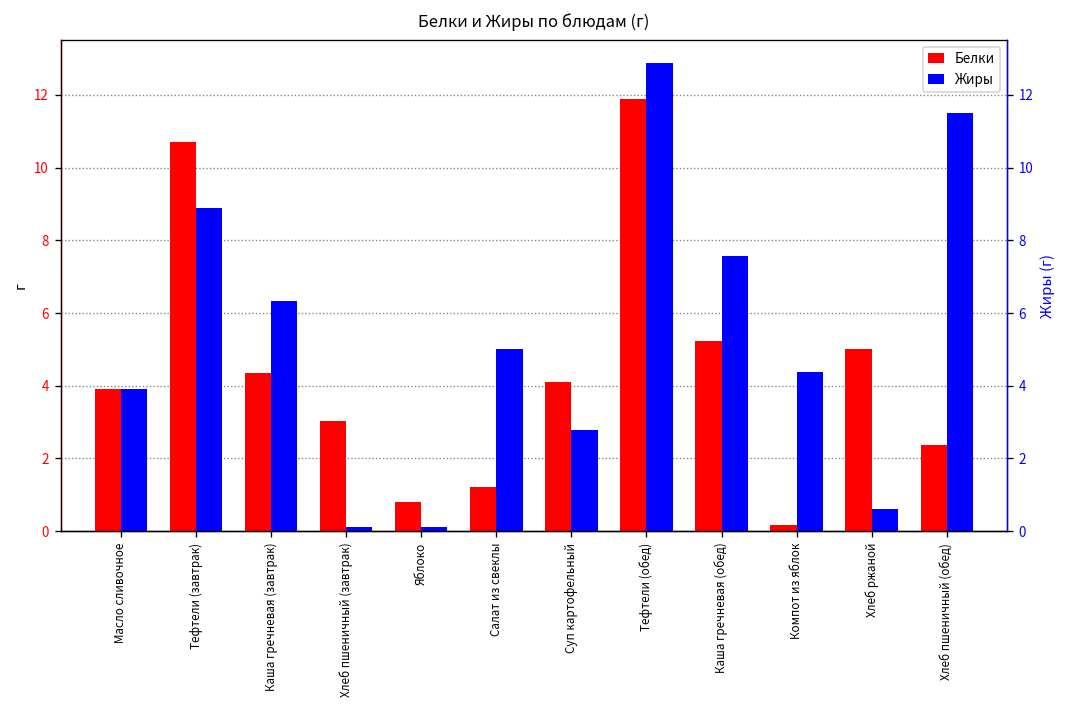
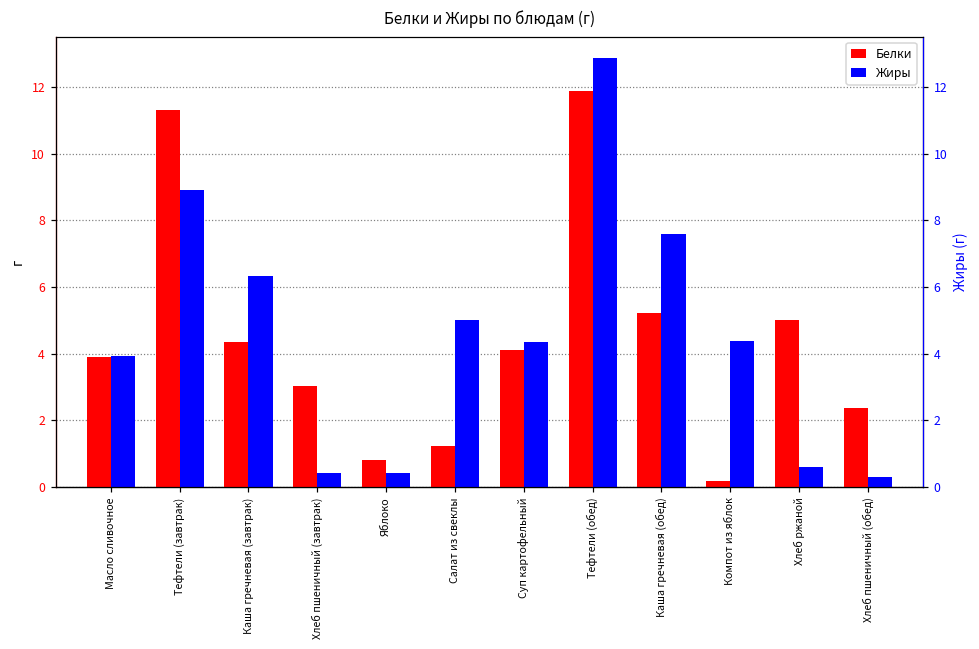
  {
    "Белки": {
      "Масло сливочное": 3.9,
-     "Тефтели (завтрак)": 10.7,
+     "Тефтели (завтрак)": 11.3,
      "Каша гречневая (завтрак)": 4.4,
      "Хлеб пшеничный (завтрак)": 3.0,
      "Яблоко": 0.8,
      "Салат из свеклы": 1.2,
      "Суп картофельный": 4.1,
      "Тефтели (обед)": 11.9,
      "Каша гречневая (обед)": 5.2,
      "Компот из яблок": 0.2,
      "Хлеб ржаной": 5.0,
      "Хлеб пшеничный (обед)": 2.4
    },
    "Жиры": {
      "Масло сливочное": 3.9,
      "Тефтели (завтрак)": 8.9,
      "Каша гречневая (завтрак)": 6.3,
-     "Хлеб пшеничный (завтрак)": 0.1,
-     "Яблоко": 0.1,
+     "Хлеб пшеничный (завтрак)": 0.4,
+     "Яблоко": 0.4,
      "Салат из свеклы": 5.0,
-     "Суп картофельный": 2.8,
+     "Суп картофельный": 4.4,
      "Тефтели (обед)": 12.9,
      "Каша гречневая (обед)": 7.6,
      "Компот из яблок": 4.4,
      "Хлеб ржаной": 0.6,
-     "Хлеб пшеничный (обед)": 11.5
+     "Хлеб пшеничный (обед)": 0.3
    }
  }
